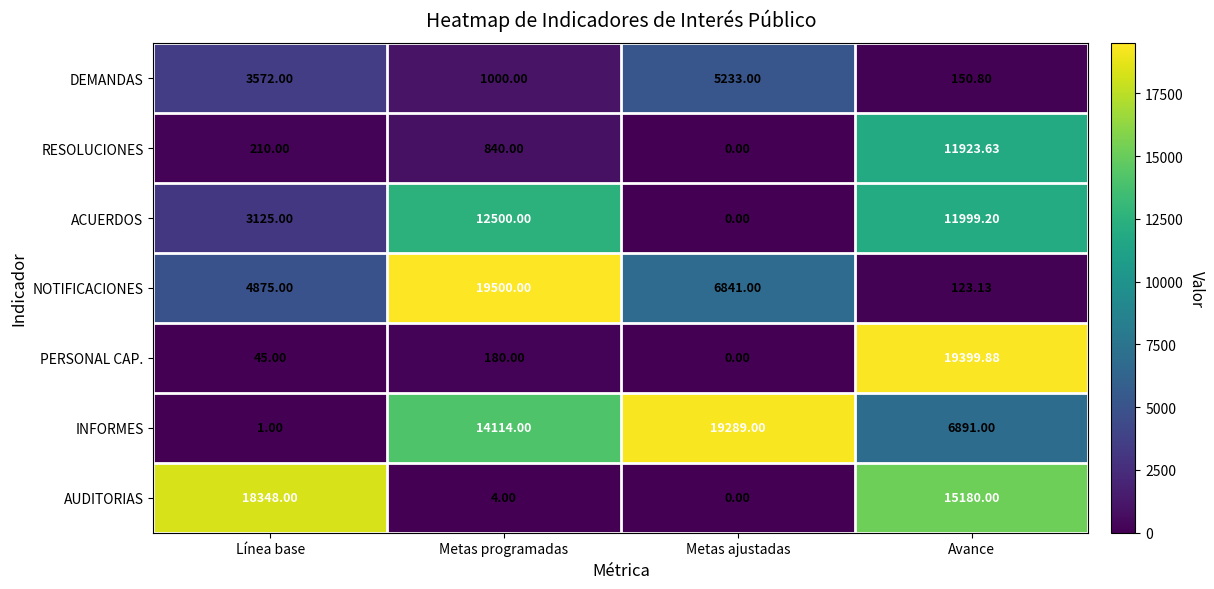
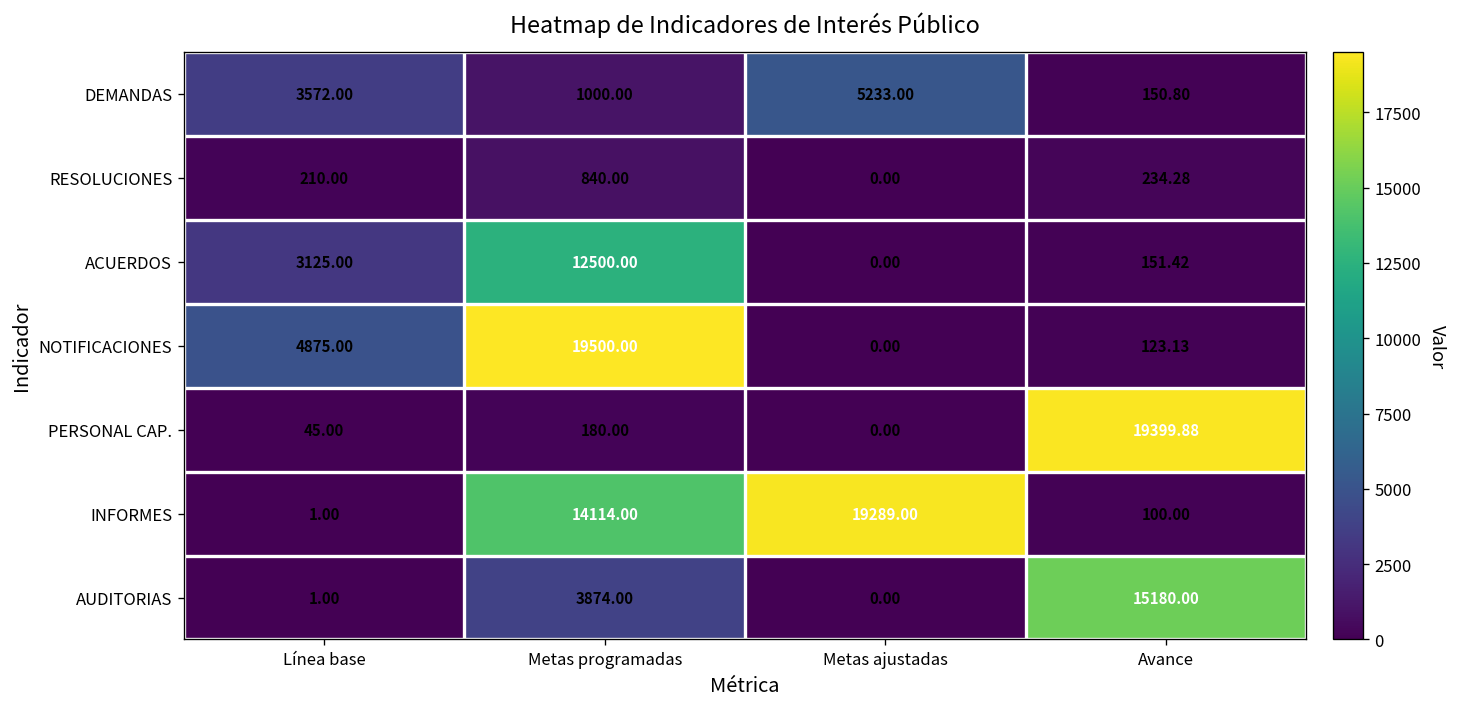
  {
    "DEMANDAS": {
      "Línea base": 3572.00,
      "Metas programadas": 1000.00,
      "Metas ajustadas": 5233.00,
      "Avance": 150.80
    },
    "RESOLUCIONES": {
      "Línea base": 210.00,
      "Metas programadas": 840.00,
      "Metas ajustadas": 0.00,
-     "Avance": 11923.63
+     "Avance": 234.28
    },
    "ACUERDOS": {
      "Línea base": 3125.00,
      "Metas programadas": 12500.00,
      "Metas ajustadas": 0.00,
-     "Avance": 11999.20
+     "Avance": 151.42
    },
    "NOTIFICACIONES": {
      "Línea base": 4875.00,
      "Metas programadas": 19500.00,
-     "Metas ajustadas": 6841.00,
+     "Metas ajustadas": 0.00,
      "Avance": 123.13
    },
    "PERSONAL CAP.": {
      "Línea base": 45.00,
      "Metas programadas": 180.00,
      "Metas ajustadas": 0.00,
      "Avance": 19399.88
    },
    "INFORMES": {
      "Línea base": 1.00,
      "Metas programadas": 14114.00,
      "Metas ajustadas": 19289.00,
-     "Avance": 6891.00
+     "Avance": 100.00
    },
    "AUDITORIAS": {
-     "Línea base": 18348.00,
-     "Metas programadas": 4.00,
+     "Línea base": 1.00,
+     "Metas programadas": 3874.00,
      "Metas ajustadas": 0.00,
      "Avance": 15180.00
    }
  }
